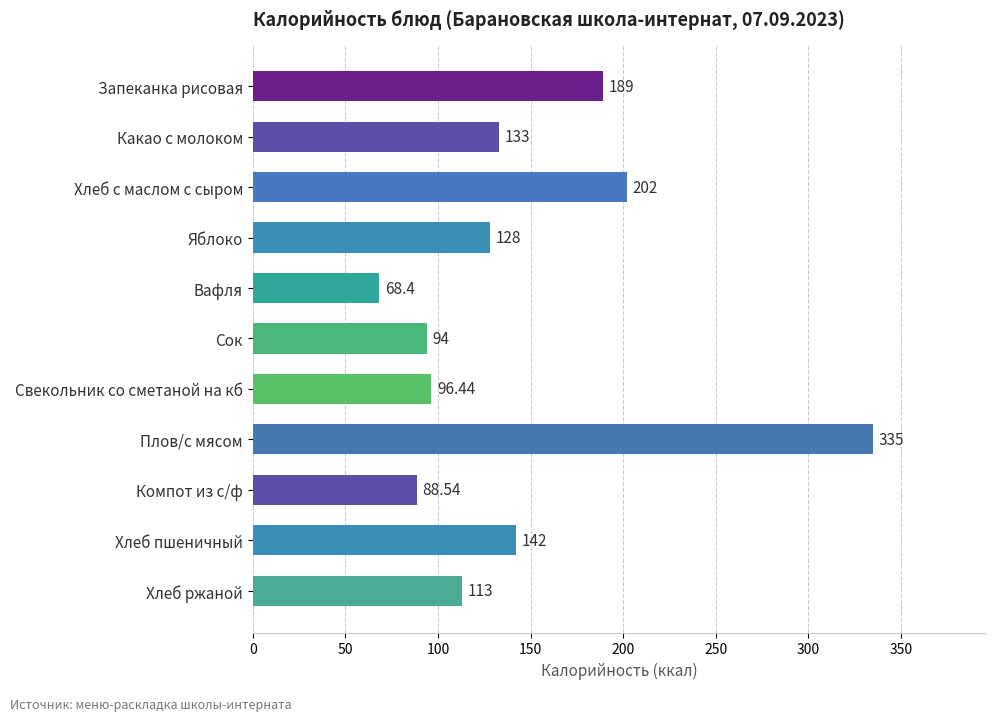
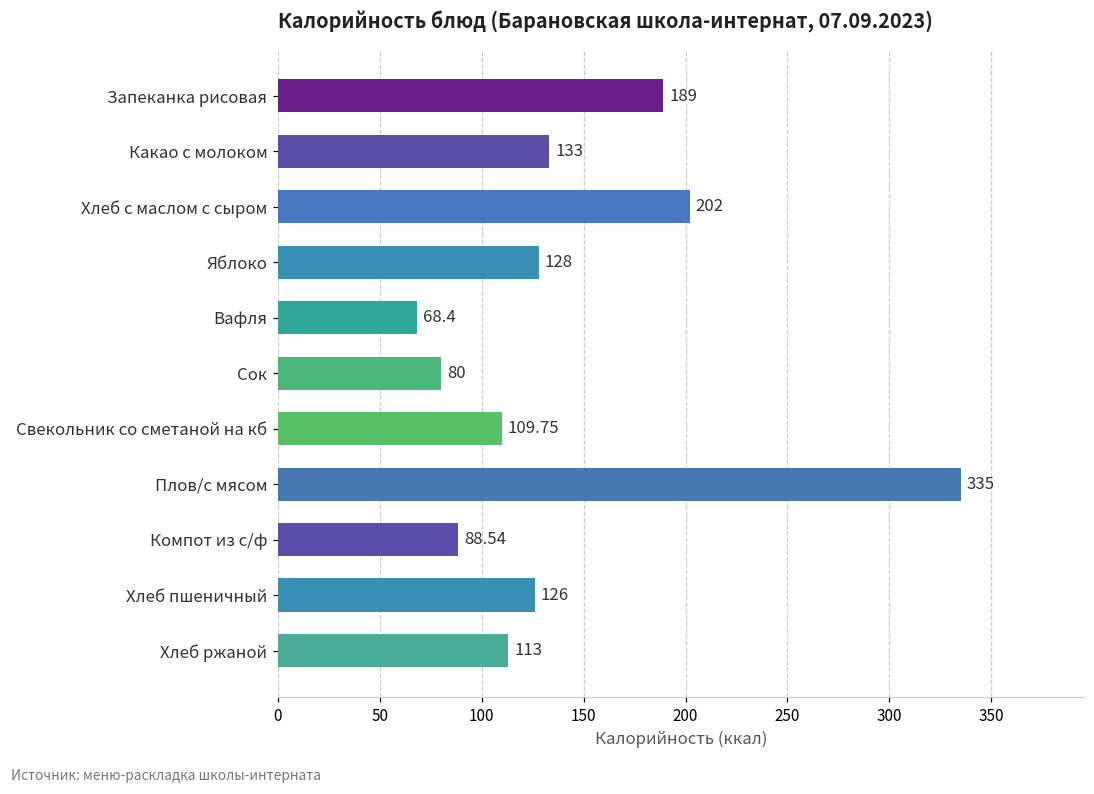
  {
    "Запеканка рисовая": 189,
    "Какао с молоком": 133,
    "Хлеб с маслом с сыром": 202,
    "Яблоко": 128,
    "Вафля": 68.4,
-   "Сок": 94,
-   "Свекольник со сметаной на кб": 96.44,
+   "Сок": 80,
+   "Свекольник со сметаной на кб": 109.75,
    "Плов/с мясом": 335,
    "Компот из с/ф": 88.54,
-   "Хлеб пшеничный": 142,
+   "Хлеб пшеничный": 126,
    "Хлеб ржаной": 113
  }
